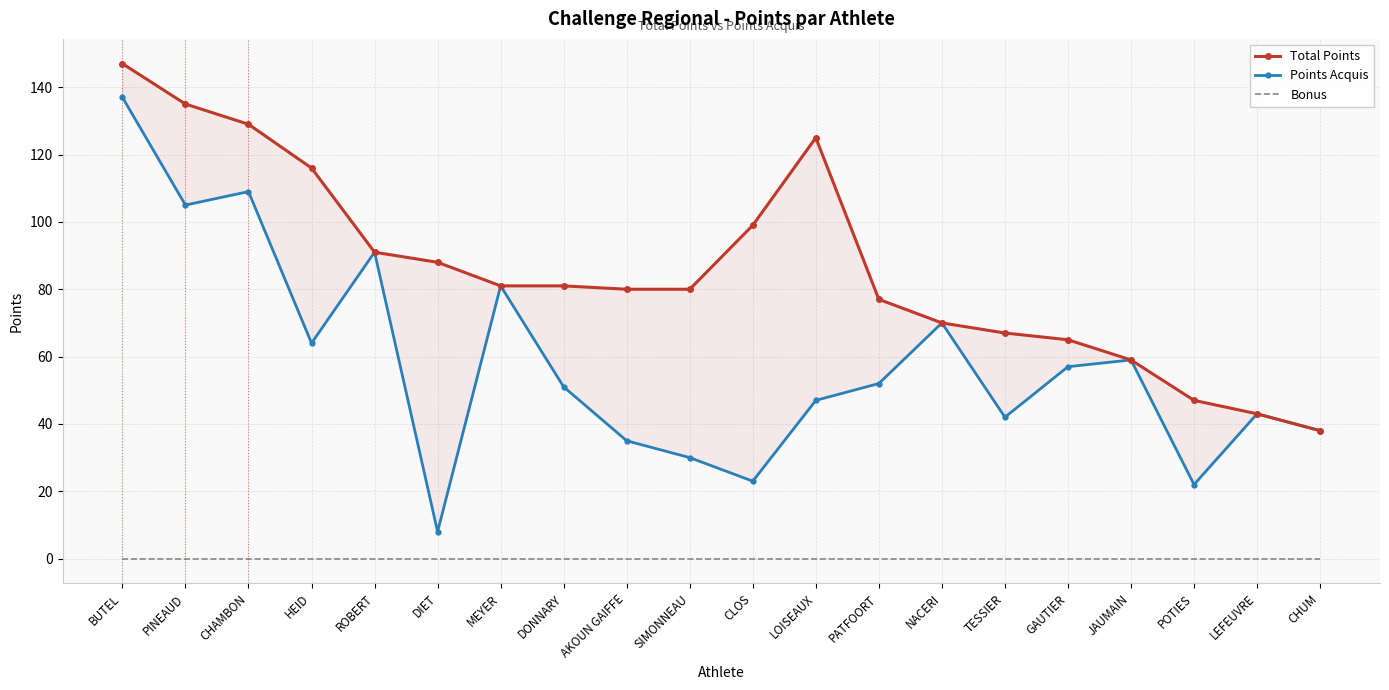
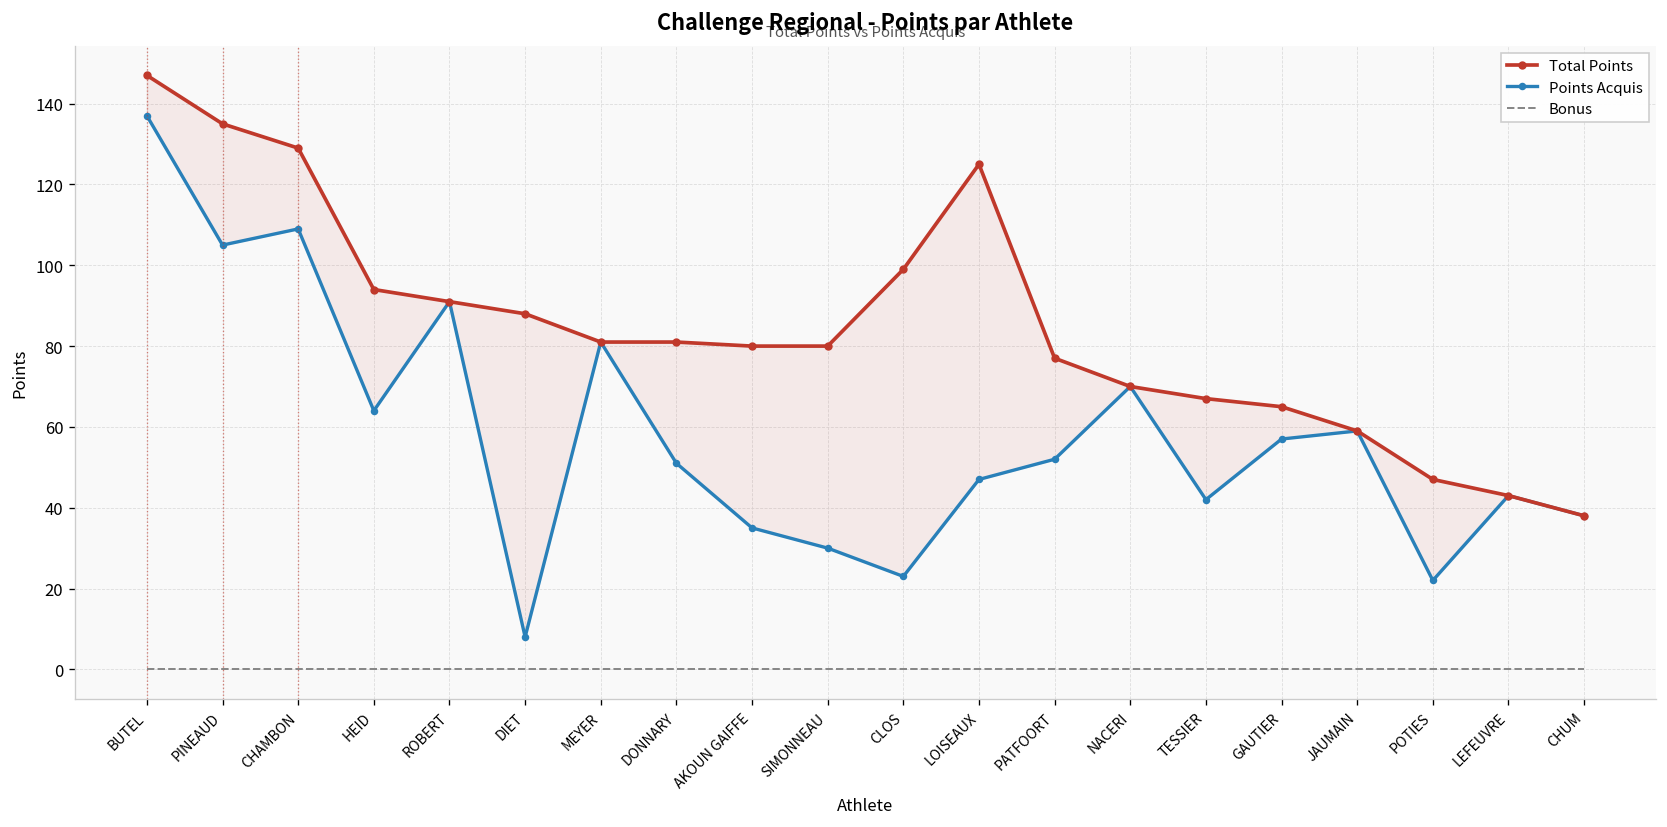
  {
    "Total Points": {
      "BUTEL": 147,
      "PINEAUD": 135,
      "CHAMBON": 129,
-     "HEID": 116,
+     "HEID": 94,
      "DIET": 88,
      "DONNARY": 81,
      "AKOUN GAIFFE": 80,
      "SIMONNEAU": 80,
      "CLOS": 99,
      "LOISEAUX": 125,
      "PATFOORT": 77,
      "TESSIER": 67,
      "GAUTIER": 65,
      "POTIES": 47
    },
    "Points Acquis": {
      "BUTEL": 137,
      "PINEAUD": 105,
      "CHAMBON": 109,
      "HEID": 64,
      "DIET": 8,
      "DONNARY": 51,
      "AKOUN GAIFFE": 35,
      "SIMONNEAU": 30,
      "CLOS": 23,
      "LOISEAUX": 47,
      "PATFOORT": 52,
      "TESSIER": 42,
      "GAUTIER": 57,
      "POTIES": 22
    },
    "Bonus": {
      "BUTEL": 0,
      "PINEAUD": 0,
      "CHAMBON": 0,
      "HEID": 0,
      "ROBERT": 0,
      "DIET": 0,
      "MEYER": 0,
      "DONNARY": 0,
      "AKOUN GAIFFE": 0,
      "SIMONNEAU": 0,
      "CLOS": 0,
      "LOISEAUX": 0,
      "PATFOORT": 0,
      "NACERI": 0,
      "TESSIER": 0,
      "GAUTIER": 0,
      "JAUMAIN": 0,
      "POTIES": 0,
      "LEFEUVRE": 0,
      "CHUM": 0
    }
  }
